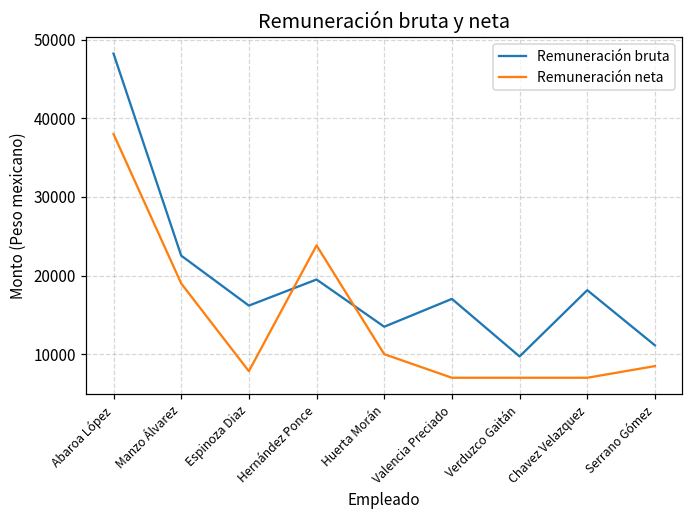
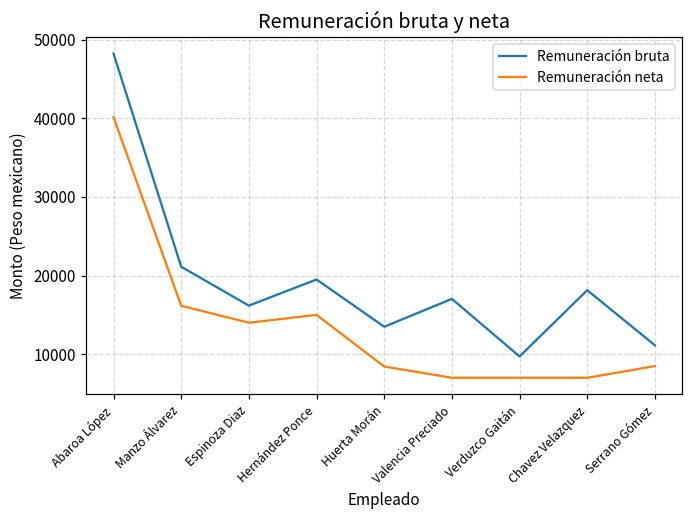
  {
    "Remuneración bruta": {
      "Abaroa López": 48000,
-     "Manzo Álvarez": 23000,
+     "Manzo Álvarez": 21000,
      "Espinoza Diaz": 16000,
      "Hernández Ponce": 20000,
      "Huerta Morán": 13000,
      "Valencia Preciado": 17000,
      "Verduzco Gaitán": 10000,
      "Chavez Velazquez": 18000,
      "Serrano Gómez": 11000
    },
    "Remuneración neta": {
-     "Abaroa López": 38000,
-     "Manzo Álvarez": 19000,
-     "Espinoza Diaz": 8000,
-     "Hernández Ponce": 24000,
-     "Huerta Morán": 10000,
+     "Abaroa López": 40000,
+     "Manzo Álvarez": 16000,
+     "Espinoza Diaz": 14000,
+     "Hernández Ponce": 15000,
+     "Huerta Morán": 8000,
      "Valencia Preciado": 7000,
      "Verduzco Gaitán": 7000,
      "Chavez Velazquez": 7000,
      "Serrano Gómez": 8000
    }
  }
